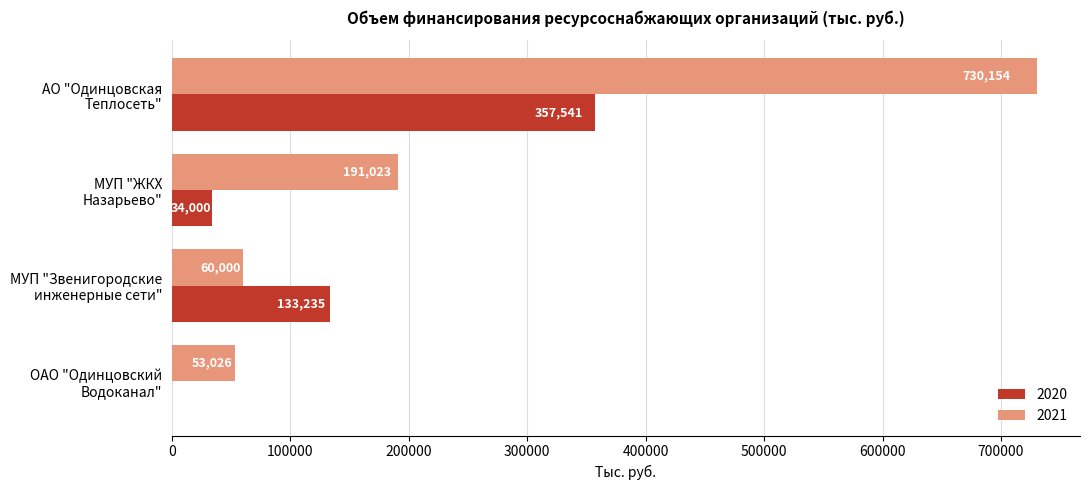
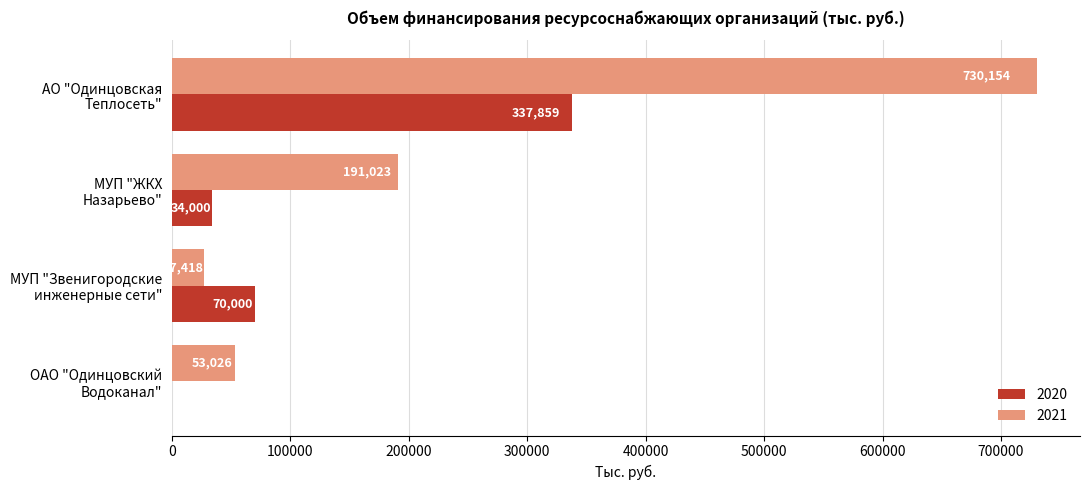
  {
    "2020": {
-     "АО \"Одинцовская Теплосеть\"": "357,541",
+     "АО \"Одинцовская Теплосеть\"": "337,859",
      "МУП \"ЖКХ Назарьево\"": "34,000",
-     "МУП \"Звенигородские инженерные сети\"": "133,235"
+     "МУП \"Звенигородские инженерные сети\"": "70,000"
    },
    "2021": {
      "АО \"Одинцовская Теплосеть\"": "730,154",
      "МУП \"ЖКХ Назарьево\"": "191,023",
-     "МУП \"Звенигородские инженерные сети\"": "60,000",
+     "МУП \"Звенигородские инженерные сети\"": "27,418",
      "ОАО \"Одинцовский Водоканал\"": "53,026"
    }
  }
